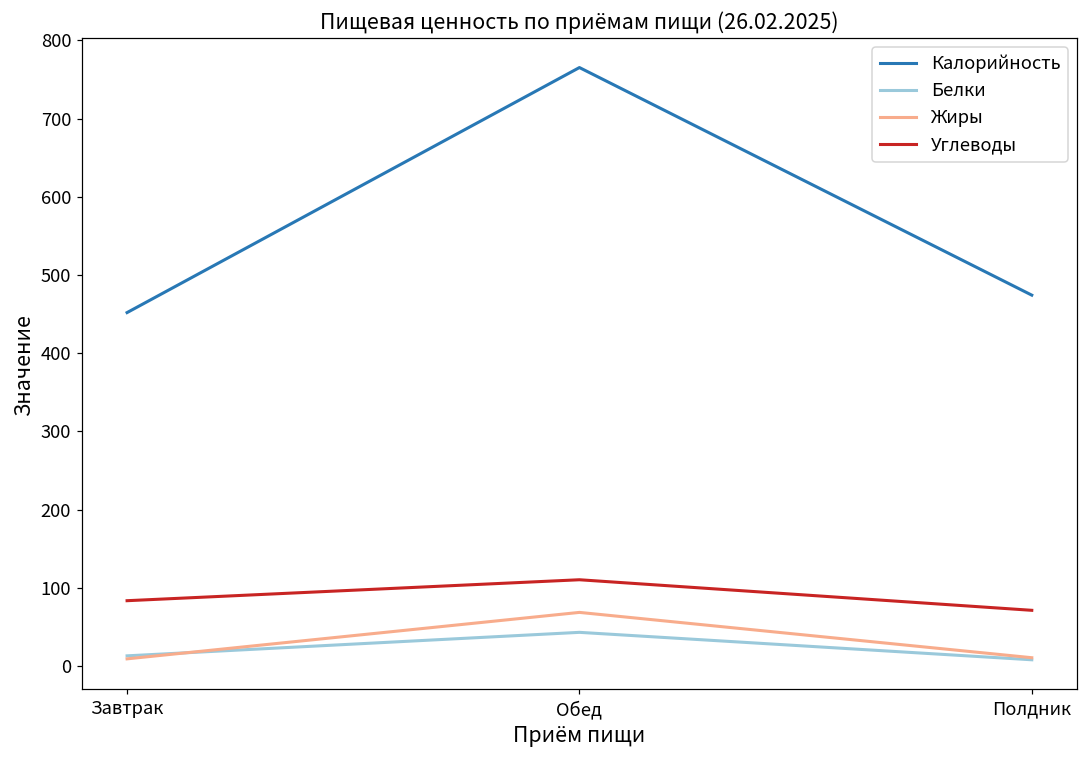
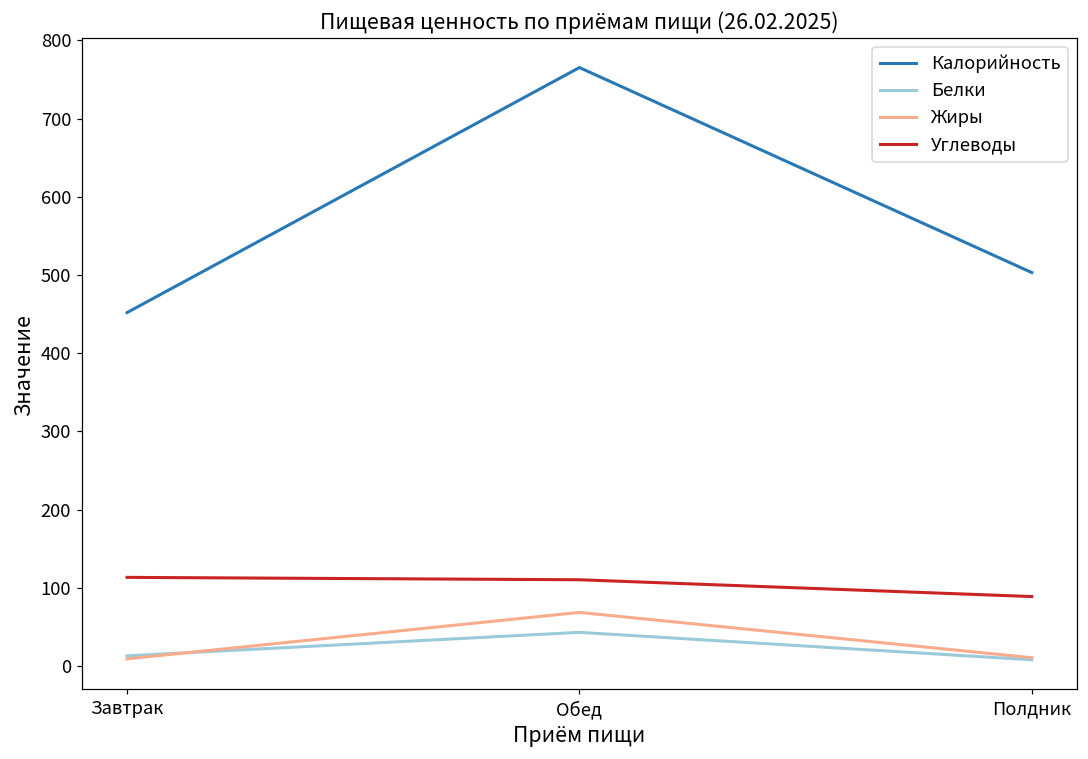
  {
    "Калорийность": {
      "Завтрак": 450,
      "Обед": 770,
-     "Полдник": 470
+     "Полдник": 500
    },
    "Белки": {
      "Завтрак": 10,
      "Обед": 40
    },
    "Жиры": {
      "Завтрак": 10,
      "Обед": 70
    },
    "Углеводы": {
-     "Завтрак": 80,
+     "Завтрак": 110,
      "Обед": 110,
-     "Полдник": 70
+     "Полдник": 90
    }
  }
